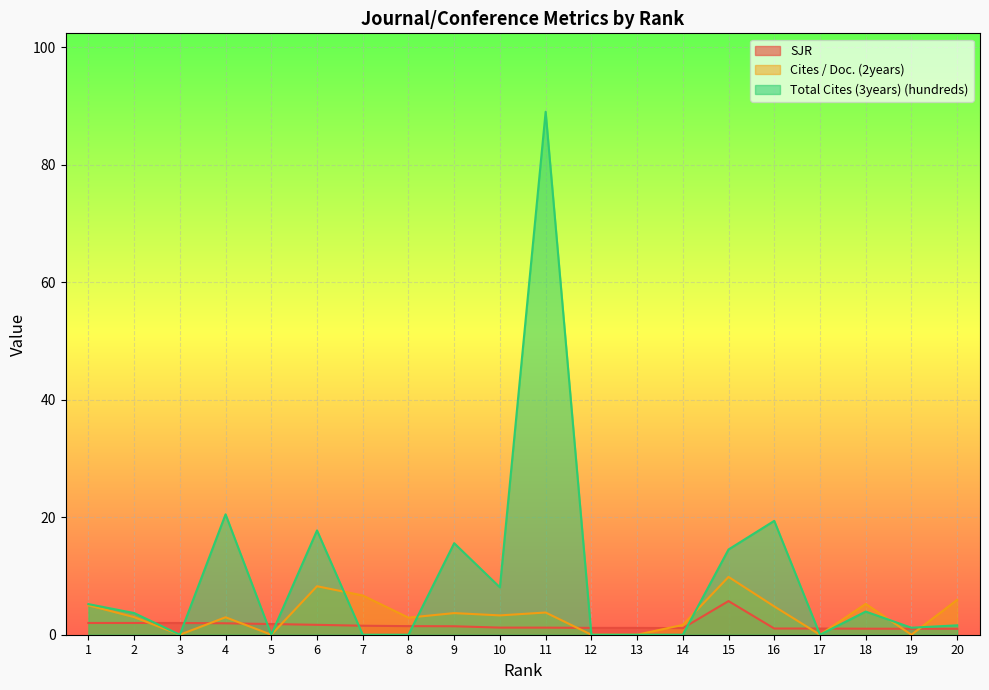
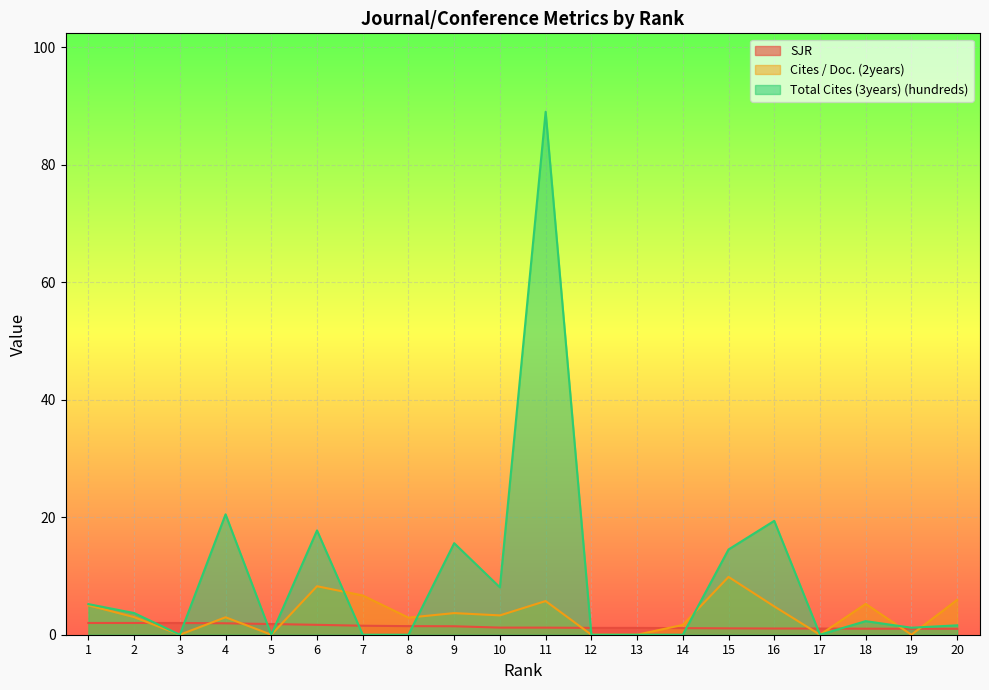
  {
    "SJR": {
      "1": 2,
      "2": 2,
      "3": 2,
      "4": 2,
      "5": 2,
      "6": 2,
      "7": 2,
      "8": 1,
      "9": 1,
      "10": 1,
      "11": 1,
      "12": 1,
      "13": 1,
      "14": 1,
-     "15": 6,
+     "15": 1,
      "16": 1,
      "17": 1,
      "18": 1,
      "20": 1
    },
    "Cites / Doc. (2years)": {
      "2": 3,
      "4": 3,
      "6": 8,
      "7": 7,
      "8": 3,
      "9": 4,
      "10": 3,
-     "11": 4,
+     "11": 6,
      "14": 2,
      "15": 10,
      "16": 5,
      "18": 5,
      "19": 0,
      "20": 6
    },
    "Total Cites (3years) (hundreds)": {
      "2": 4,
      "4": 20,
      "6": 18,
      "7": 0,
      "8": 0,
      "9": 16,
      "10": 8,
      "11": 89,
      "14": 0,
      "15": 15,
      "16": 19,
-     "18": 4,
+     "18": 2,
      "20": 2
    }
  }
